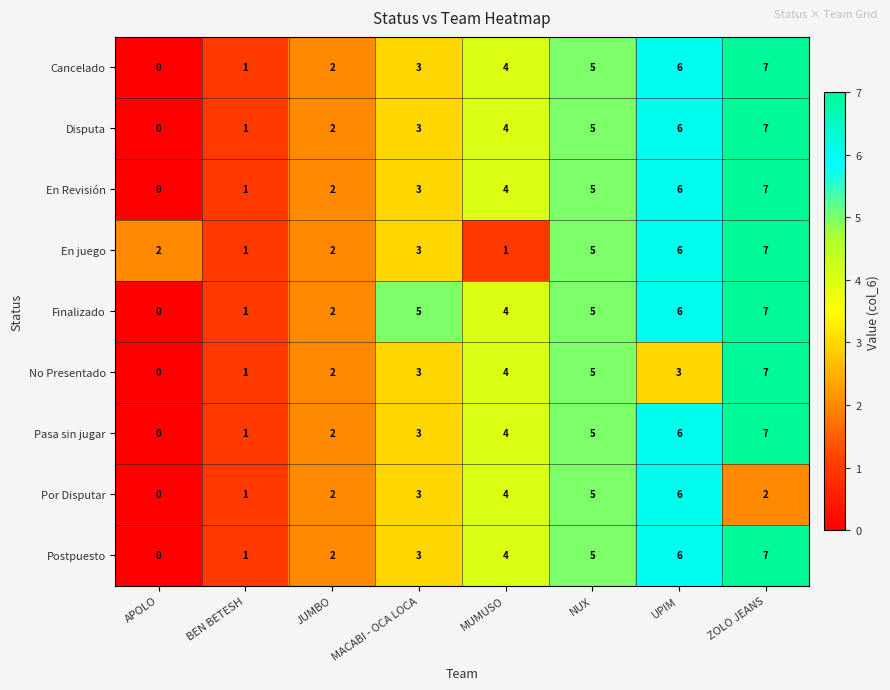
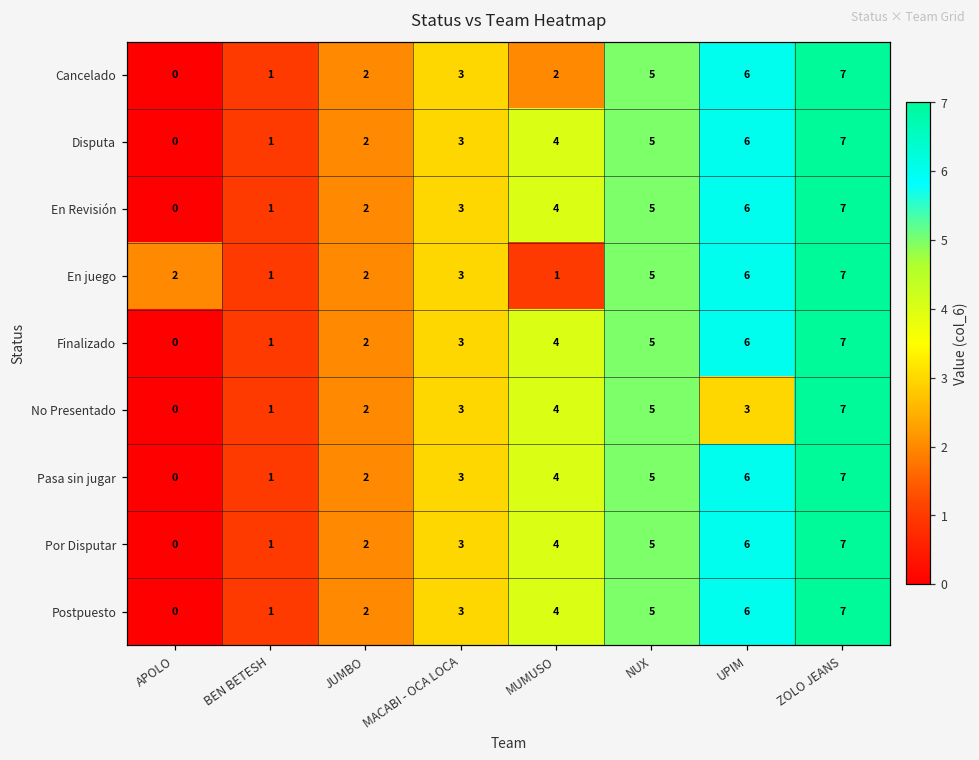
  {
    "Cancelado": {
      "APOLO": 0,
      "BEN BETESH": 1,
      "JUMBO": 2,
      "MACABI - OCA LOCA": 3,
-     "MUMUSO": 4,
+     "MUMUSO": 2,
      "NUX": 5,
      "UPIM": 6,
      "ZOLO JEANS": 7
    },
    "Disputa": {
      "APOLO": 0,
      "BEN BETESH": 1,
      "JUMBO": 2,
      "MACABI - OCA LOCA": 3,
      "MUMUSO": 4,
      "NUX": 5,
      "UPIM": 6,
      "ZOLO JEANS": 7
    },
    "En Revisión": {
      "APOLO": 0,
      "BEN BETESH": 1,
      "JUMBO": 2,
      "MACABI - OCA LOCA": 3,
      "MUMUSO": 4,
      "NUX": 5,
      "UPIM": 6,
      "ZOLO JEANS": 7
    },
    "En juego": {
      "APOLO": 2,
      "BEN BETESH": 1,
      "JUMBO": 2,
      "MACABI - OCA LOCA": 3,
      "MUMUSO": 1,
      "NUX": 5,
      "UPIM": 6,
      "ZOLO JEANS": 7
    },
    "Finalizado": {
      "APOLO": 0,
      "BEN BETESH": 1,
      "JUMBO": 2,
-     "MACABI - OCA LOCA": 5,
+     "MACABI - OCA LOCA": 3,
      "MUMUSO": 4,
      "NUX": 5,
      "UPIM": 6,
      "ZOLO JEANS": 7
    },
    "No Presentado": {
      "APOLO": 0,
      "BEN BETESH": 1,
      "JUMBO": 2,
      "MACABI - OCA LOCA": 3,
      "MUMUSO": 4,
      "NUX": 5,
      "UPIM": 3,
      "ZOLO JEANS": 7
    },
    "Pasa sin jugar": {
      "APOLO": 0,
      "BEN BETESH": 1,
      "JUMBO": 2,
      "MACABI - OCA LOCA": 3,
      "MUMUSO": 4,
      "NUX": 5,
      "UPIM": 6,
      "ZOLO JEANS": 7
    },
    "Por Disputar": {
      "APOLO": 0,
      "BEN BETESH": 1,
      "JUMBO": 2,
      "MACABI - OCA LOCA": 3,
      "MUMUSO": 4,
      "NUX": 5,
      "UPIM": 6,
-     "ZOLO JEANS": 2
+     "ZOLO JEANS": 7
    },
    "Postpuesto": {
      "APOLO": 0,
      "BEN BETESH": 1,
      "JUMBO": 2,
      "MACABI - OCA LOCA": 3,
      "MUMUSO": 4,
      "NUX": 5,
      "UPIM": 6,
      "ZOLO JEANS": 7
    }
  }
